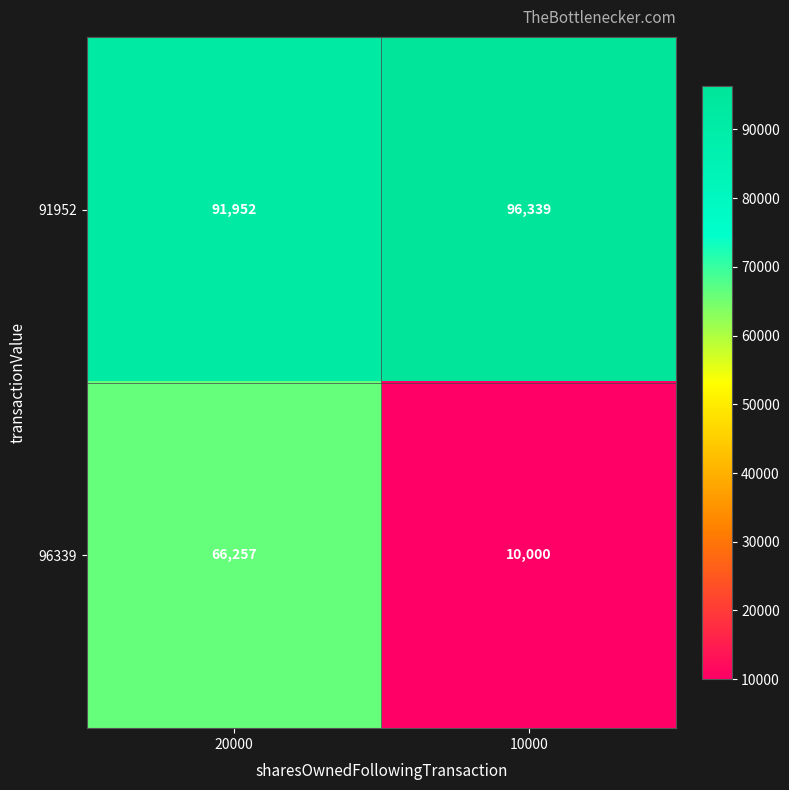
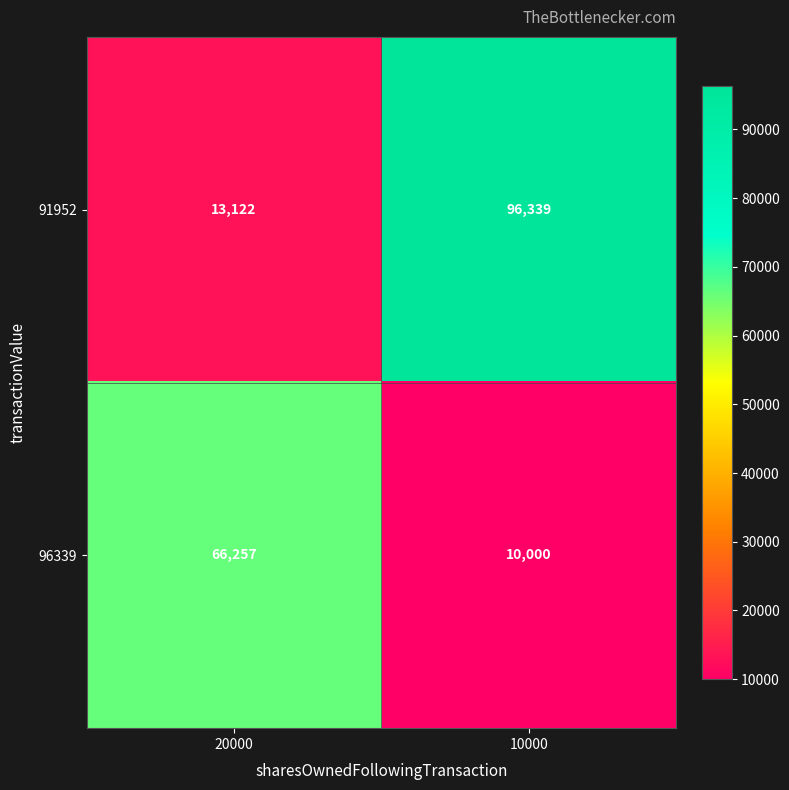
  {
    "91952": {
-     "20000": "91,952",
+     "20000": "13,122",
      "10000": "96,339"
    },
    "96339": {
      "20000": "66,257",
      "10000": "10,000"
    }
  }
